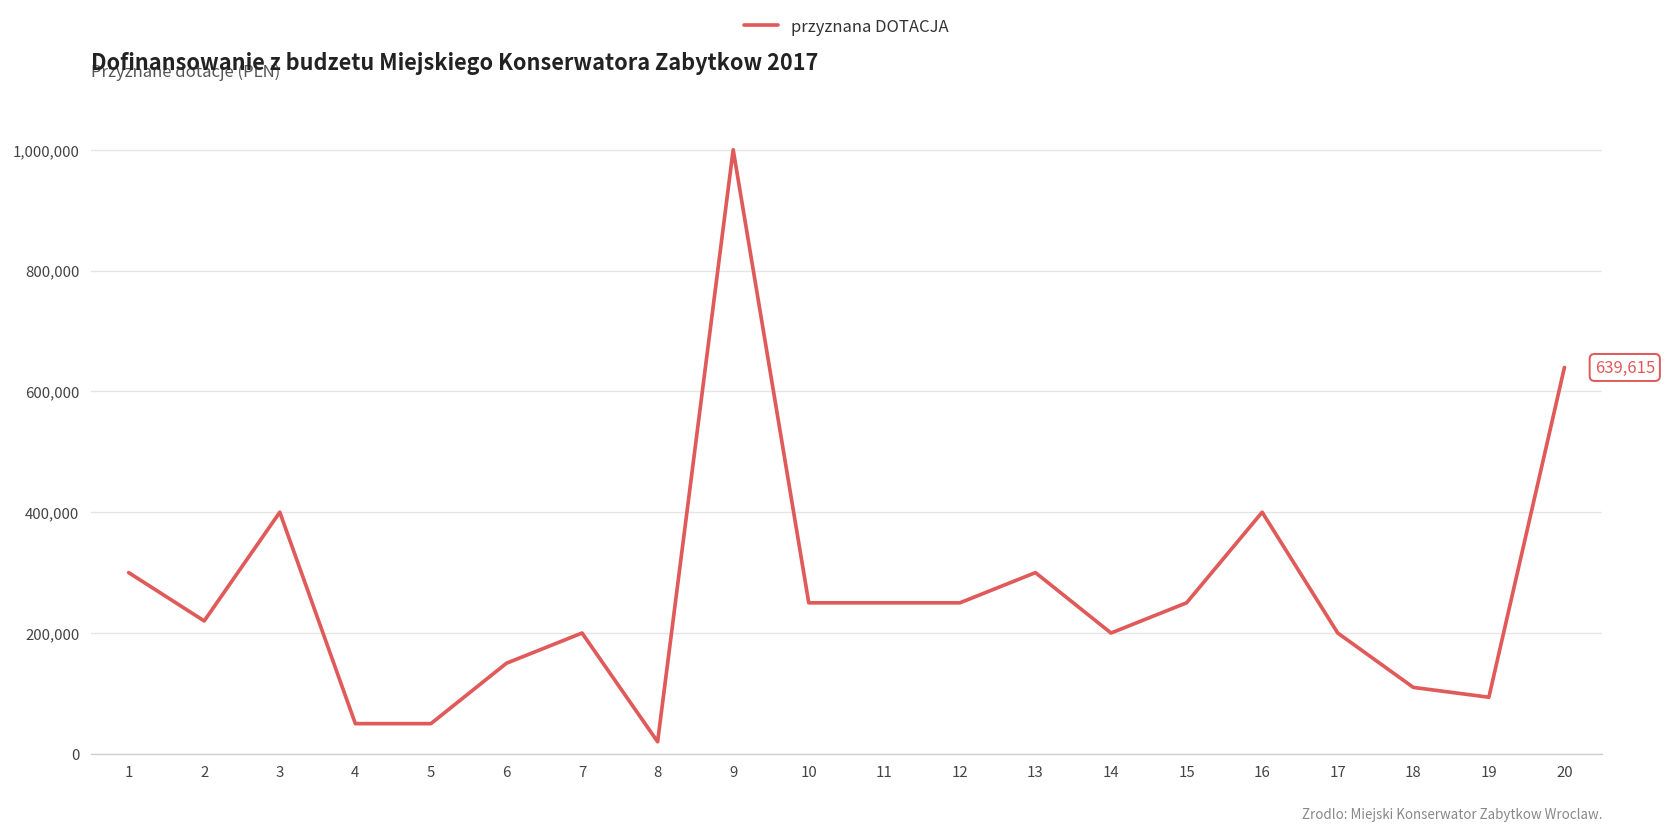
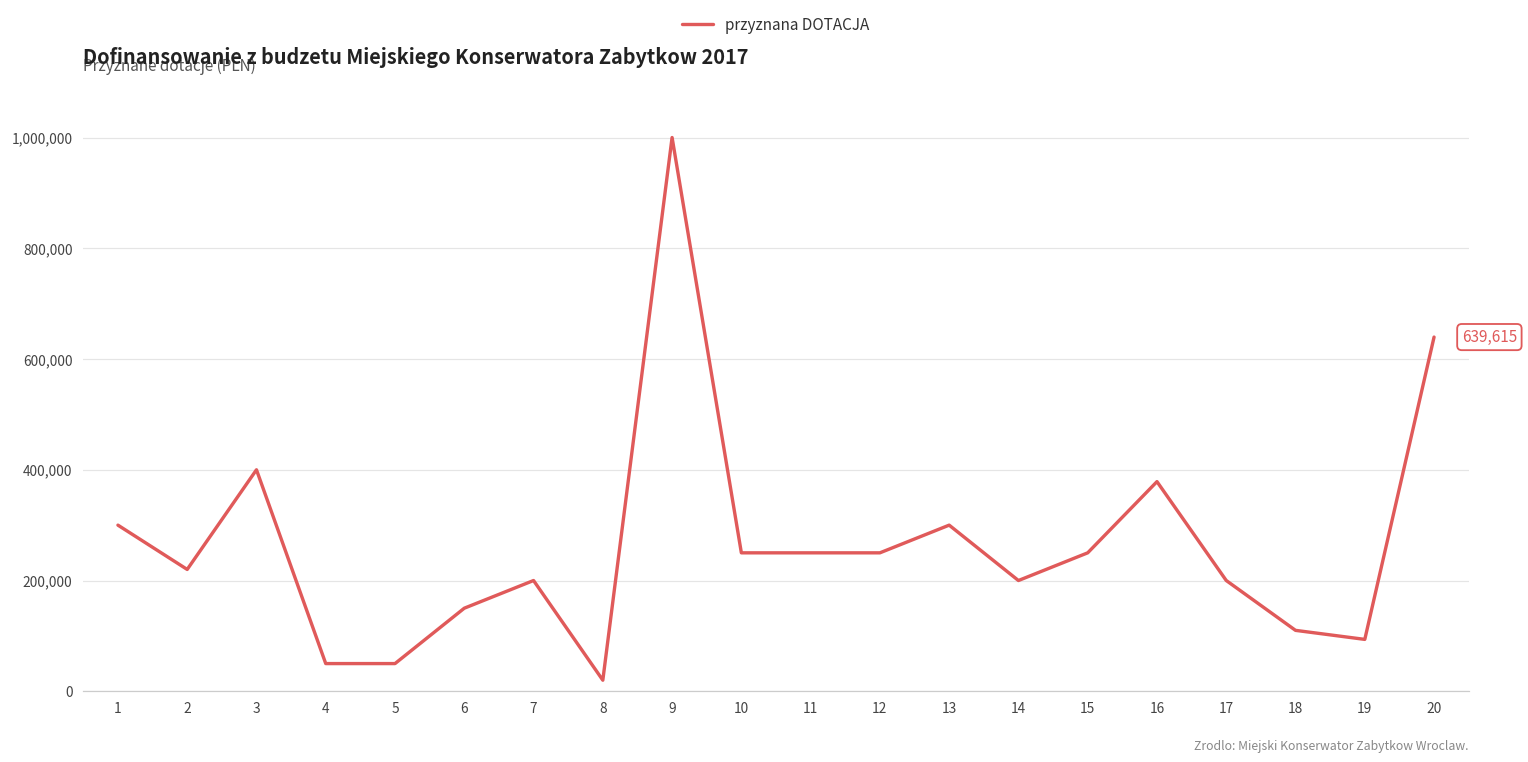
  {
    "1": "300,000",
    "2": "220,000",
    "3": "400,000",
    "4": "50,000",
    "5": "50,000",
    "6": "150,000",
    "7": "200,000",
    "8": "20,000",
    "9": "1,000,000",
    "10": "250,000",
    "11": "250,000",
    "12": "250,000",
    "13": "300,000",
    "14": "200,000",
    "15": "250,000",
-   "16": "400,000",
+   "16": "380,000",
    "17": "200,000",
    "18": "110,000",
    "19": "90,000",
    "20": "640,000"
  }
